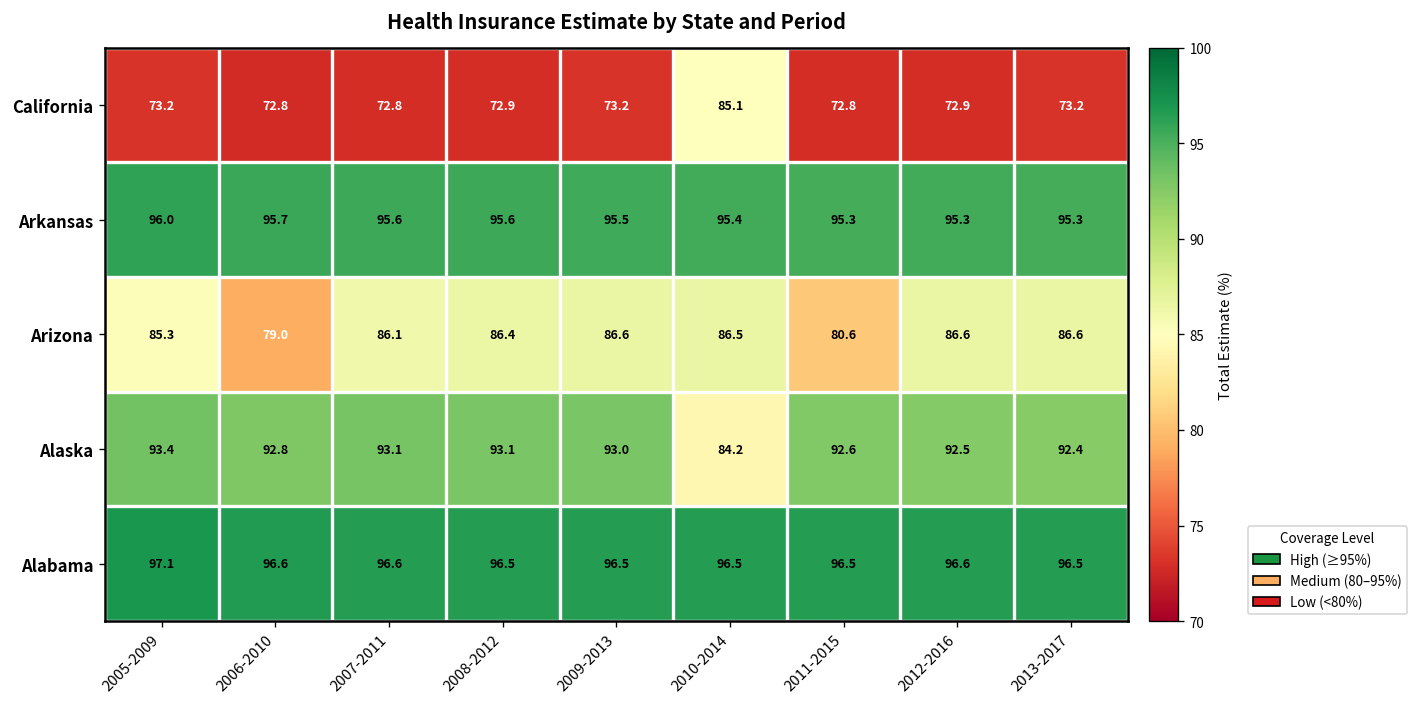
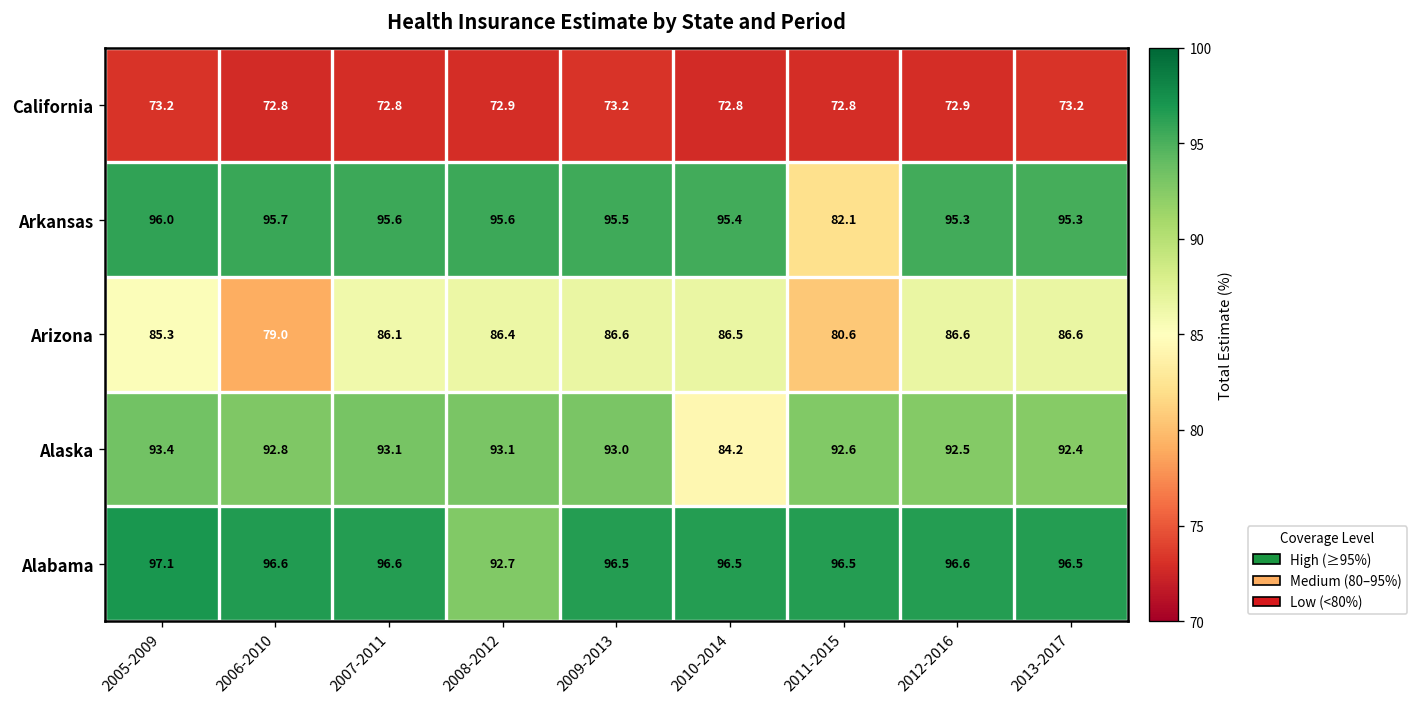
  {
    "California": {
      "2005-2009": 73.2,
      "2006-2010": 72.8,
      "2007-2011": 72.8,
      "2008-2012": 72.9,
      "2009-2013": 73.2,
-     "2010-2014": 85.1,
+     "2010-2014": 72.8,
      "2011-2015": 72.8,
      "2012-2016": 72.9,
      "2013-2017": 73.2
    },
    "Arkansas": {
      "2005-2009": 96.0,
      "2006-2010": 95.7,
      "2007-2011": 95.6,
      "2008-2012": 95.6,
      "2009-2013": 95.5,
      "2010-2014": 95.4,
-     "2011-2015": 95.3,
+     "2011-2015": 82.1,
      "2012-2016": 95.3,
      "2013-2017": 95.3
    },
    "Arizona": {
      "2005-2009": 85.3,
      "2006-2010": 79.0,
      "2007-2011": 86.1,
      "2008-2012": 86.4,
      "2009-2013": 86.6,
      "2010-2014": 86.5,
      "2011-2015": 80.6,
      "2012-2016": 86.6,
      "2013-2017": 86.6
    },
    "Alaska": {
      "2005-2009": 93.4,
      "2006-2010": 92.8,
      "2007-2011": 93.1,
      "2008-2012": 93.1,
      "2009-2013": 93.0,
      "2010-2014": 84.2,
      "2011-2015": 92.6,
      "2012-2016": 92.5,
      "2013-2017": 92.4
    },
    "Alabama": {
      "2005-2009": 97.1,
      "2006-2010": 96.6,
      "2007-2011": 96.6,
-     "2008-2012": 96.5,
+     "2008-2012": 92.7,
      "2009-2013": 96.5,
      "2010-2014": 96.5,
      "2011-2015": 96.5,
      "2012-2016": 96.6,
      "2013-2017": 96.5
    }
  }
